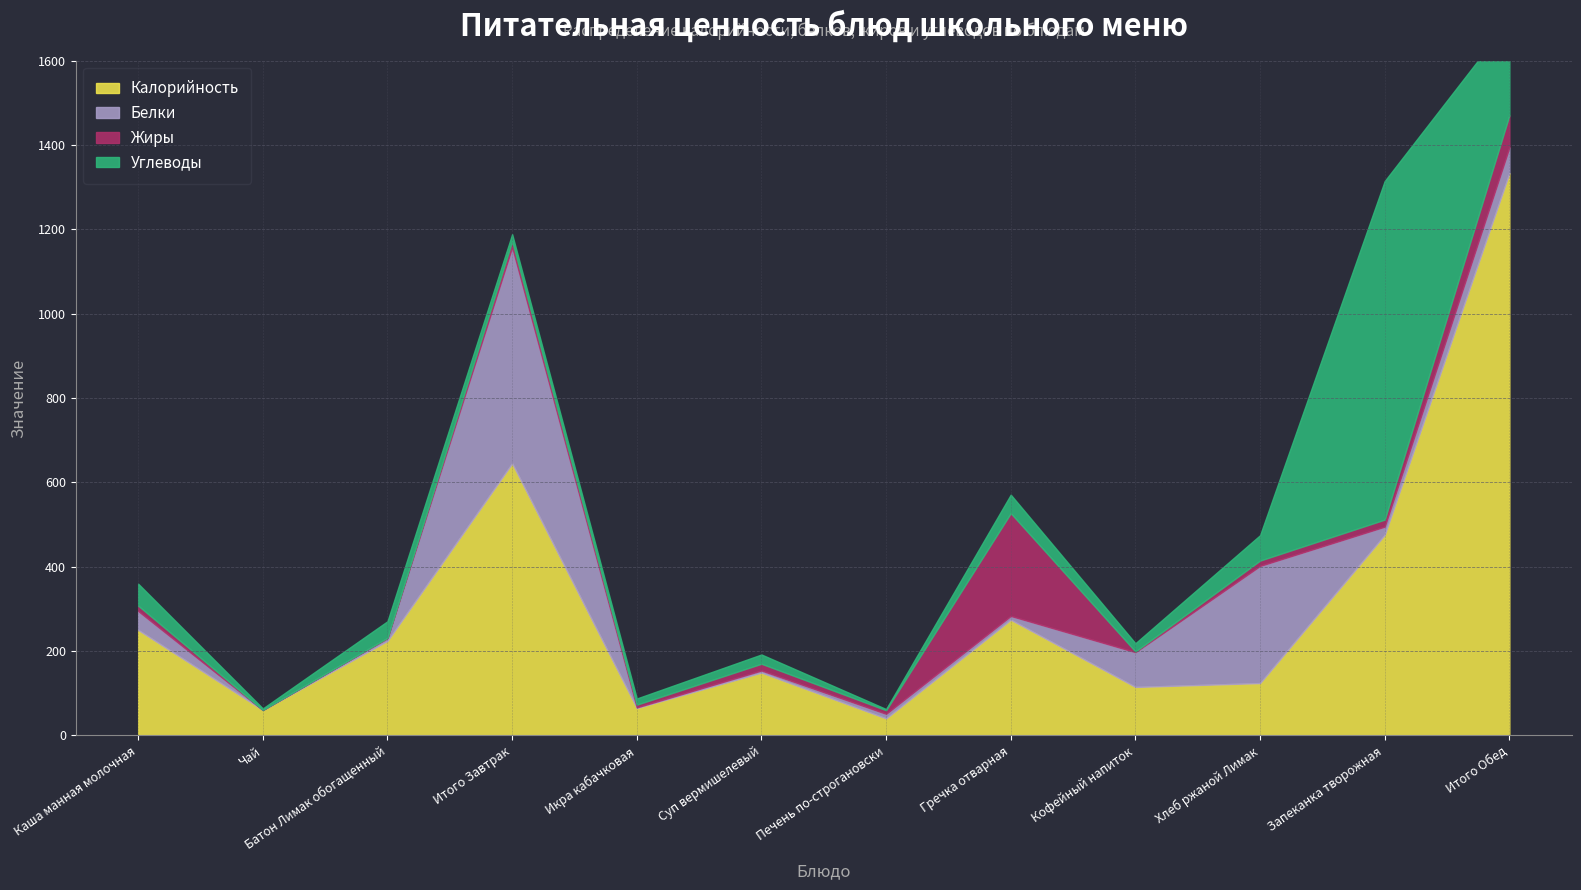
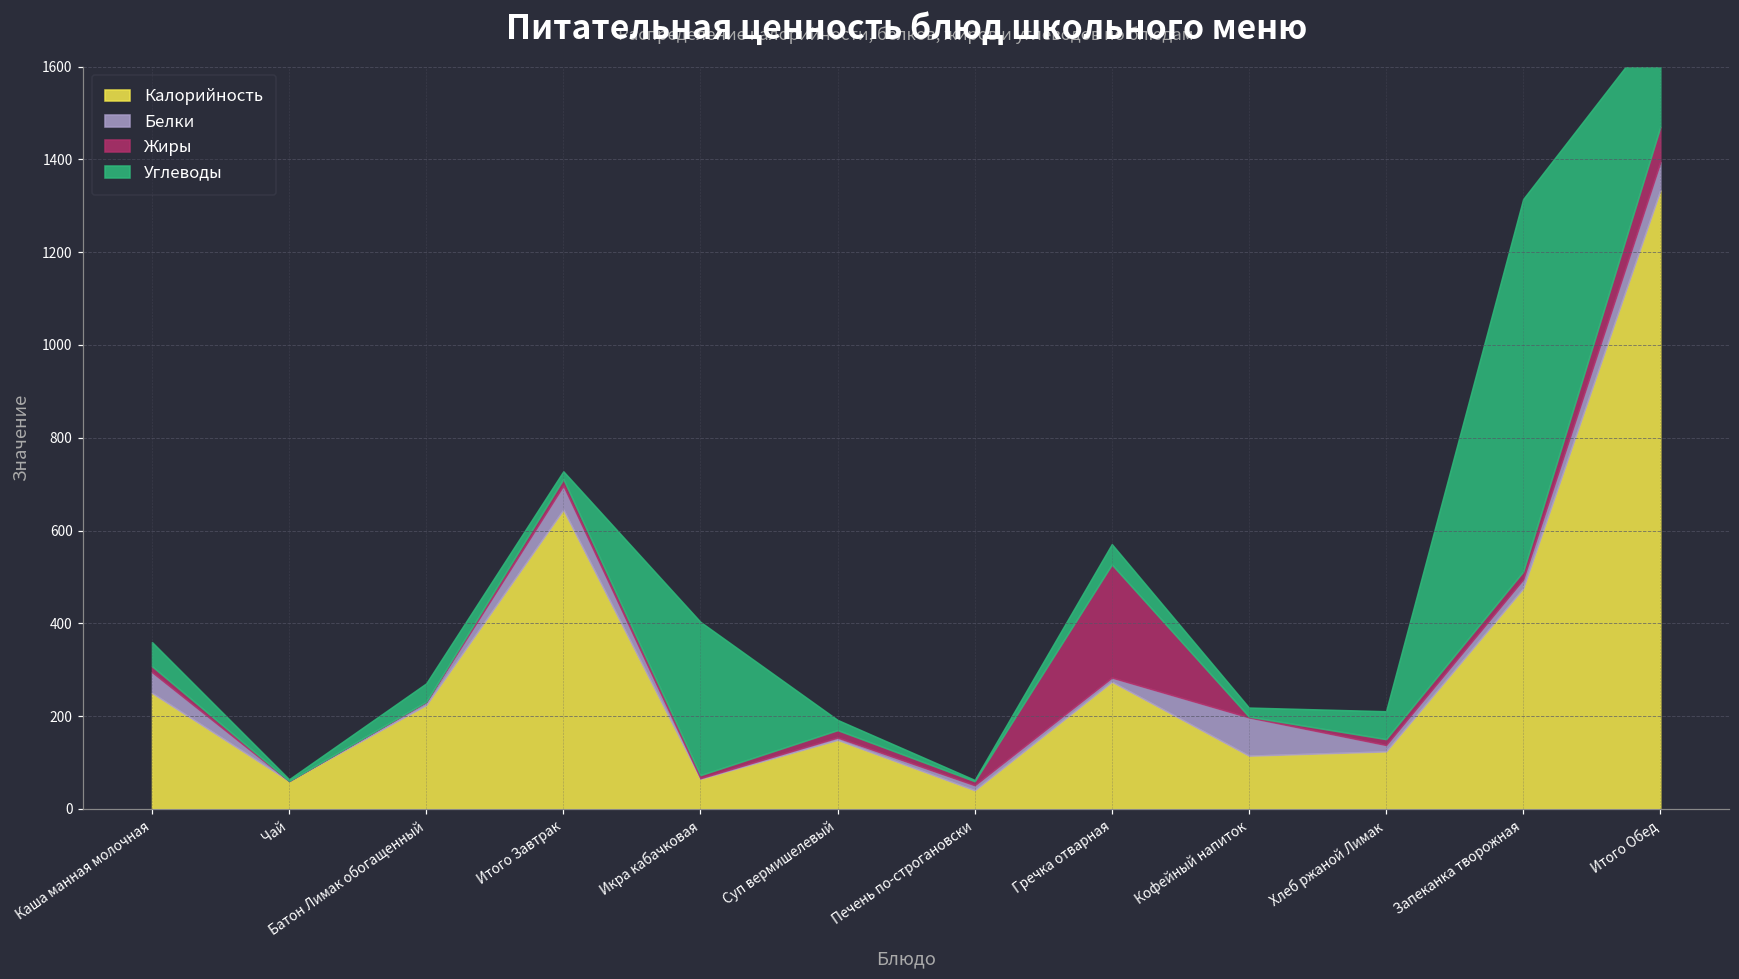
  {
    "Калорийность": {
      "Каша манная молочная": 250,
      "Батон Лимак обогащенный": 220,
      "Итого Завтрак": 650,
      "Печень по-строгановски": 40,
      "Гречка отварная": 270,
      "Кофейный напиток": 110,
      "Хлеб ржаной Лимак": 120,
      "Запеканка творожная": 480,
      "Итого Обед": 1330
    },
    "Белки": {
      "Каша манная молочная": 40,
-     "Итого Завтрак": 510,
+     "Итого Завтрак": 50,
      "Печень по-строгановски": 10,
      "Гречка отварная": 10,
-     "Хлеб ржаной Лимак": 280,
+     "Хлеб ржаной Лимак": 10,
      "Запеканка творожная": 20,
      "Итого Обед": 60
    },
    "Жиры": {
      "Каша манная молочная": 10,
      "Итого Завтрак": 10,
      "Икра кабачковая": 10,
      "Суп вермишелевый": 20,
      "Гречка отварная": 240,
      "Хлеб ржаной Лимак": 10,
      "Запеканка творожная": 20,
      "Итого Обед": 80
    },
    "Углеводы": {
      "Каша манная молочная": 50,
      "Батон Лимак обогащенный": 40,
      "Итого Завтрак": 20,
-     "Икра кабачковая": 10,
+     "Икра кабачковая": 330,
      "Суп вермишелевый": 20,
      "Гречка отварная": 40,
      "Кофейный напиток": 20,
      "Хлеб ржаной Лимак": 60,
      "Запеканка творожная": 800
    }
  }
